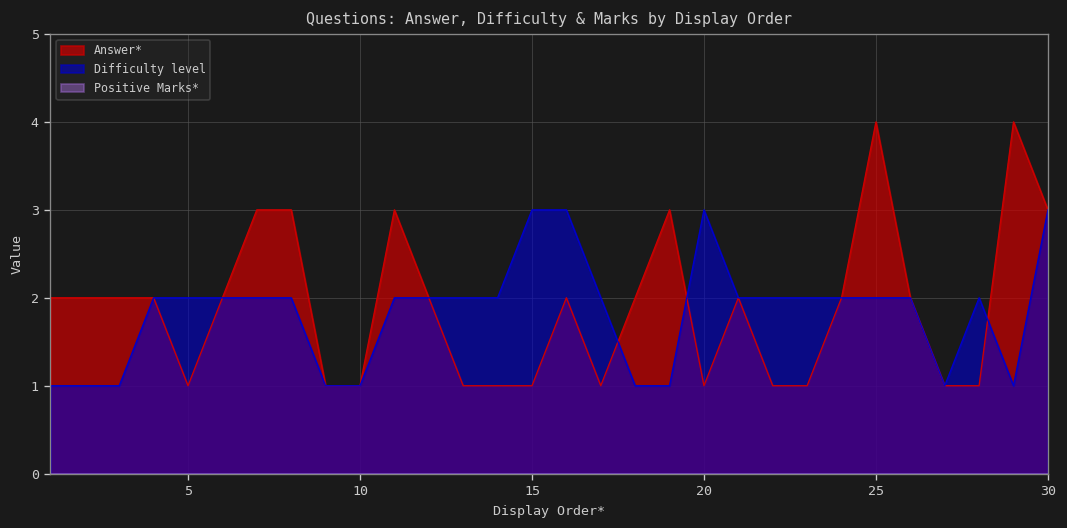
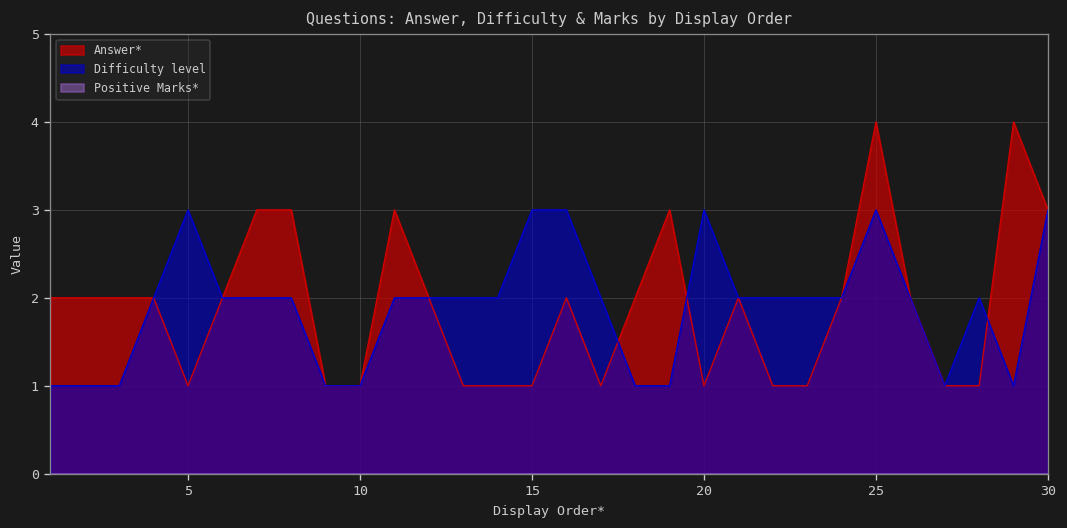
  {
    "Answer*": {
      "5": 1,
      "15": 1,
      "20": 1,
      "25": 4
    },
    "Difficulty level": {
-     "5": 2,
+     "5": 3,
      "15": 3,
      "20": 3,
-     "25": 2
+     "25": 3
    },
    "Positive Marks*": {
      "5": 0,
      "10": 0,
      "15": 0,
      "20": 0,
      "25": 0,
      "30": 0
    }
  }
